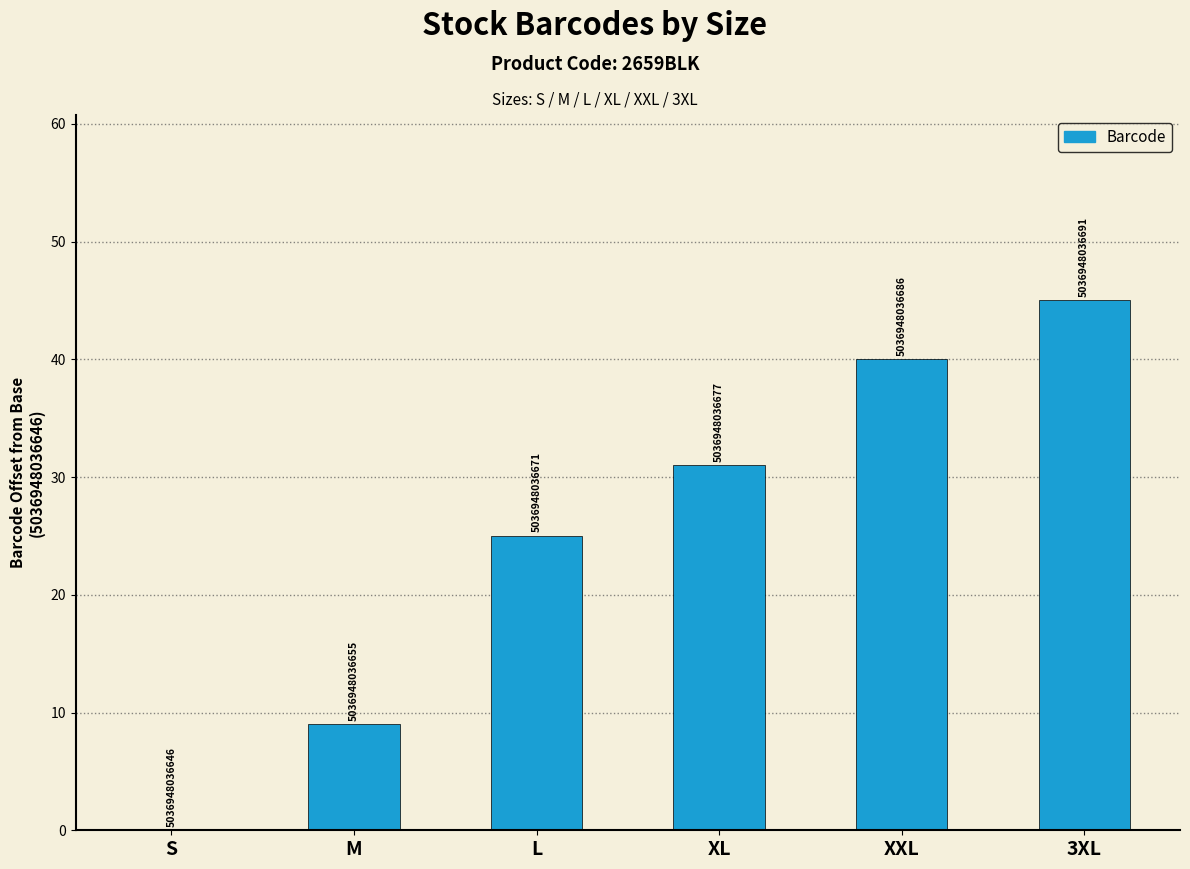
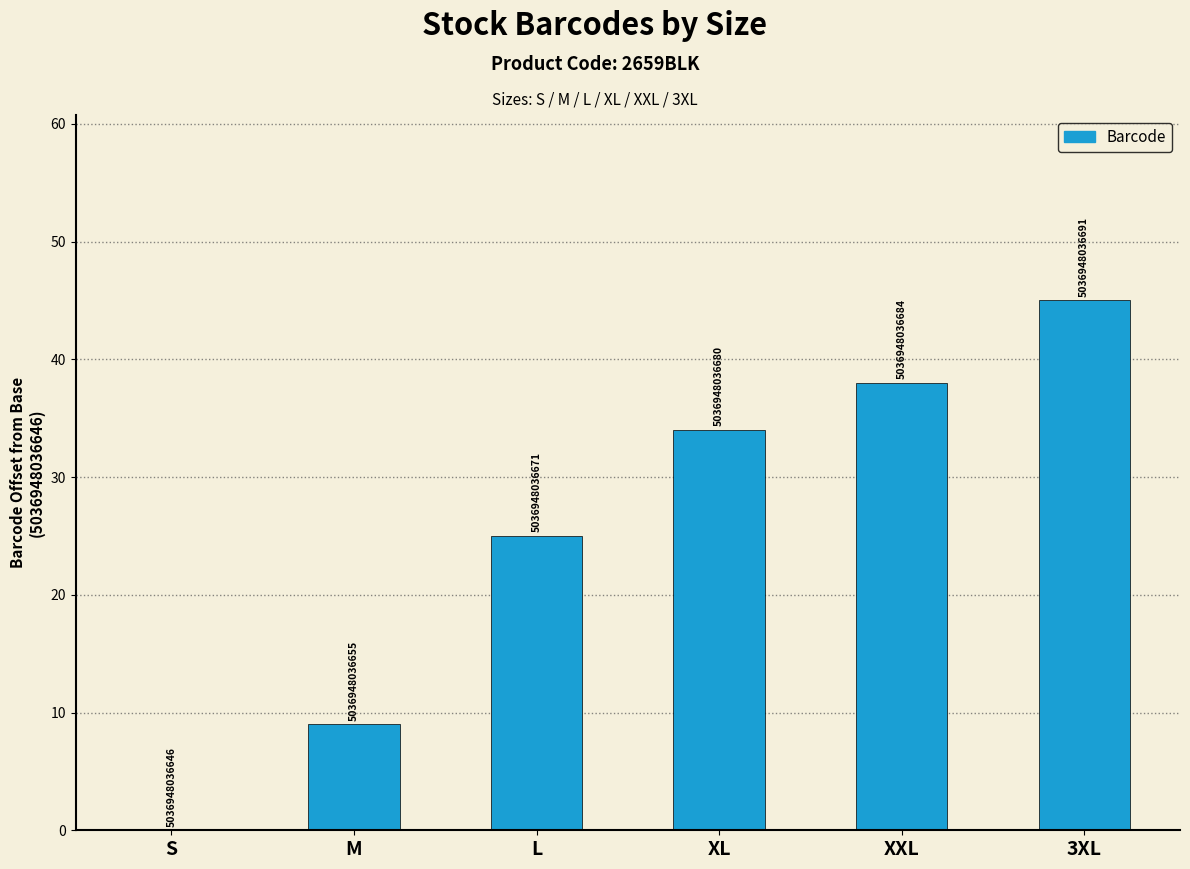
  {
-   "XL": 5036948036677,
-   "XXL": 5036948036686
+   "XL": 5036948036680,
+   "XXL": 5036948036684
  }
